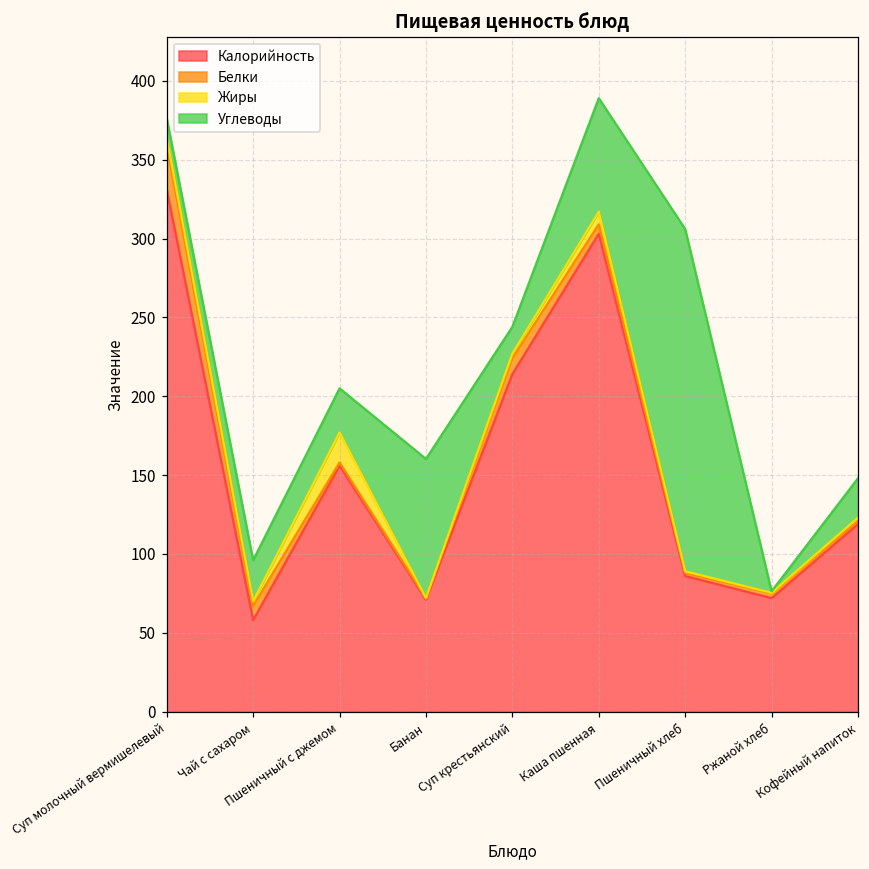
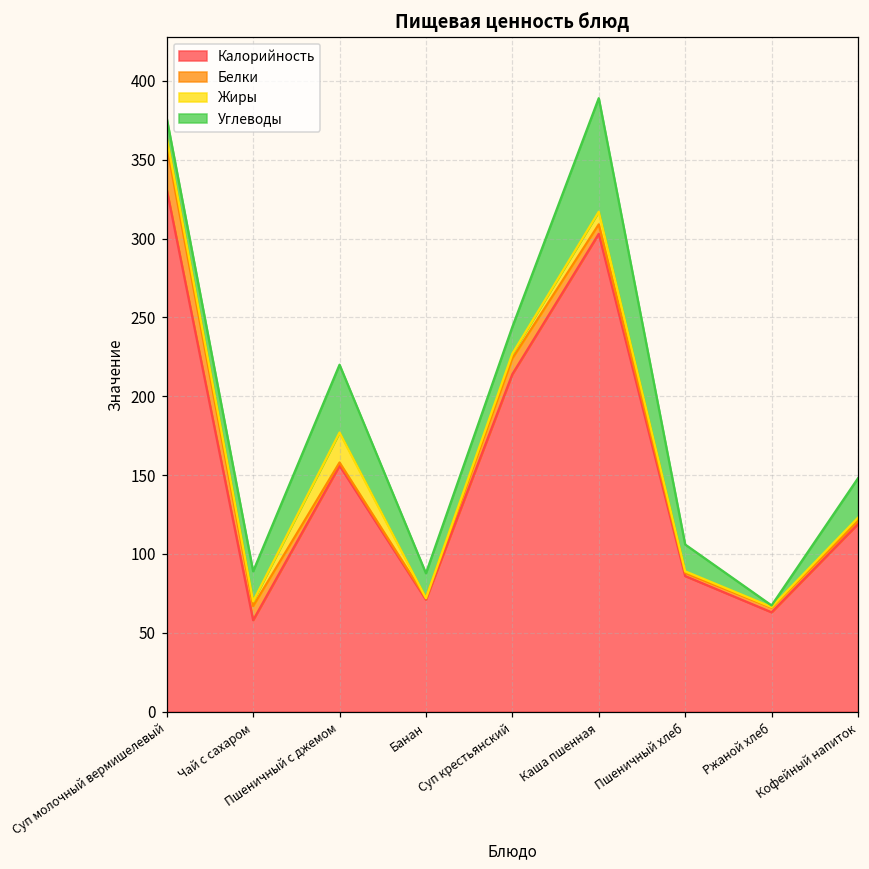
  {
    "Калорийность": {
      "Суп молочный вермишелевый": 331,
      "Чай с сахаром": 58,
      "Пшеничный с джемом": 156,
      "Суп крестьянский": 214,
      "Каша пшенная": 303,
      "Пшеничный хлеб": 86,
-     "Ржаной хлеб": 72,
+     "Ржаной хлеб": 63,
      "Кофейный напиток": 119
    },
    "Белки": {
      "Суп молочный вермишелевый": 28,
      "Чай с сахаром": 9,
      "Пшеничный с джемом": 2,
      "Суп крестьянский": 10,
      "Каша пшенная": 6,
      "Кофейный напиток": 2
    },
    "Жиры": {
      "Суп молочный вермишелевый": 5,
      "Чай с сахаром": 3,
      "Пшеничный с джемом": 19,
      "Суп крестьянский": 3,
      "Каша пшенная": 8,
      "Кофейный напиток": 2
    },
    "Углеводы": {
      "Суп молочный вермишелевый": 12,
-     "Чай с сахаром": 26,
-     "Пшеничный с джемом": 28,
-     "Банан": 88,
+     "Чай с сахаром": 19,
+     "Пшеничный с джемом": 43,
+     "Банан": 16,
      "Суп крестьянский": 17,
      "Каша пшенная": 72,
-     "Пшеничный хлеб": 217,
+     "Пшеничный хлеб": 17,
      "Кофейный напиток": 25
    }
  }
